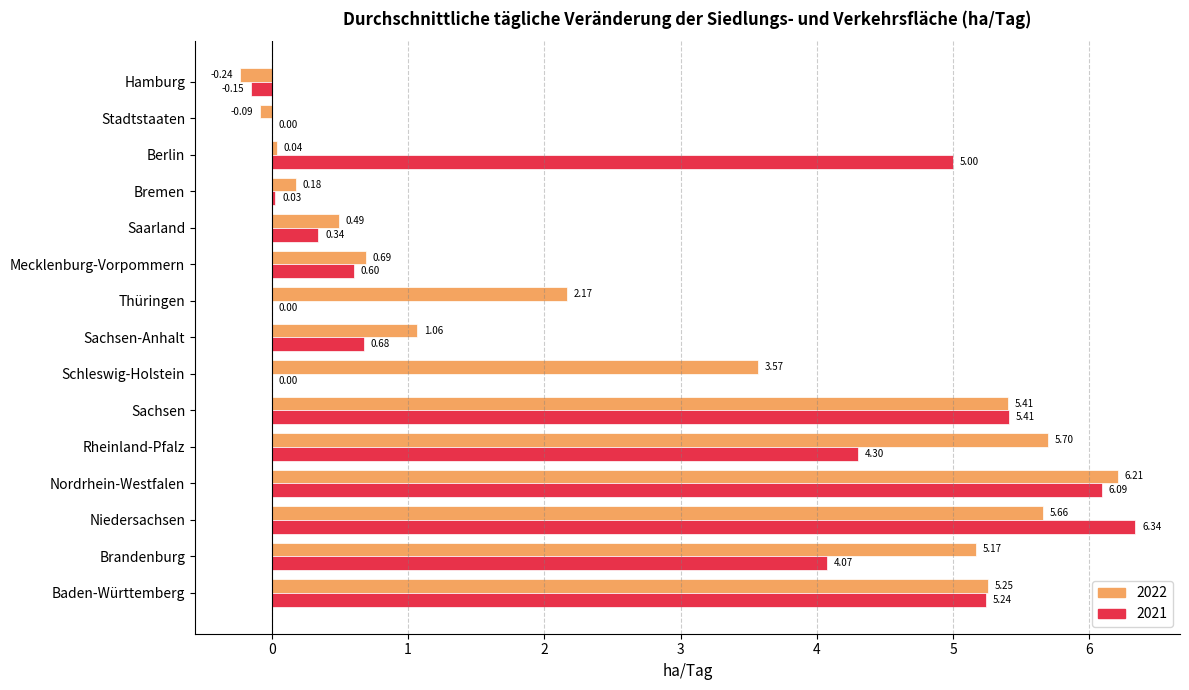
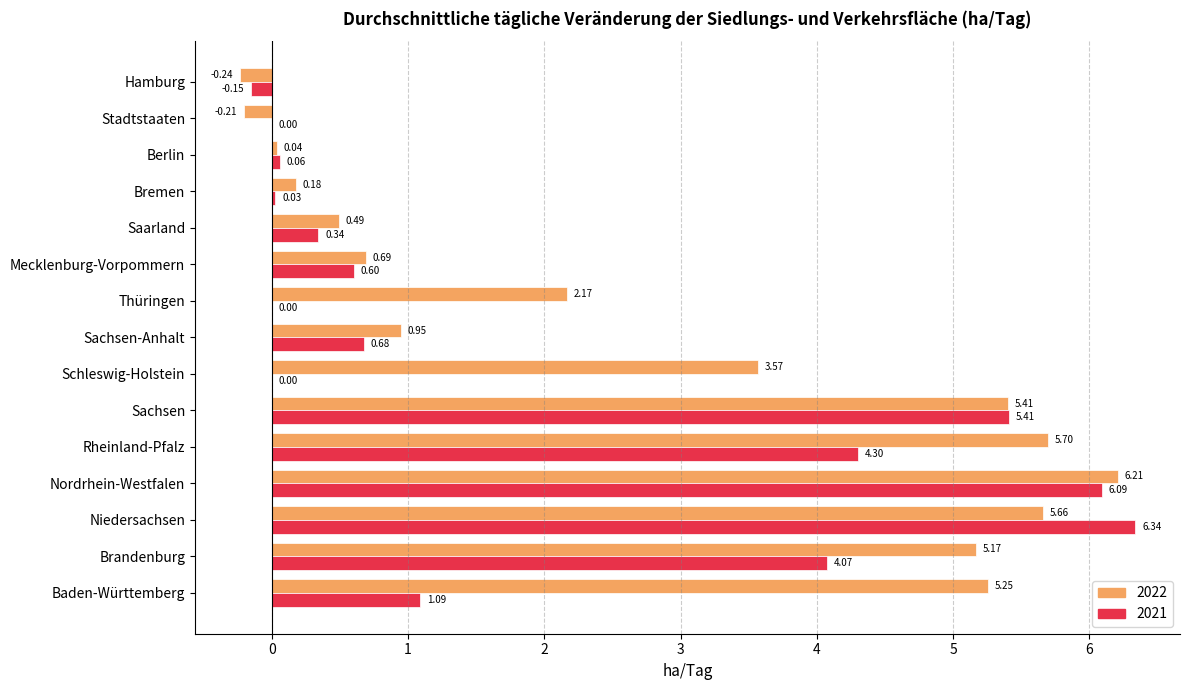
  {
    "2022": {
      "Hamburg": -0.24,
-     "Stadtstaaten": -0.09,
+     "Stadtstaaten": -0.21,
      "Berlin": 0.04,
      "Bremen": 0.18,
      "Saarland": 0.49,
      "Mecklenburg-Vorpommern": 0.69,
      "Thüringen": 2.17,
-     "Sachsen-Anhalt": 1.06,
+     "Sachsen-Anhalt": 0.95,
      "Schleswig-Holstein": 3.57,
      "Sachsen": 5.41,
      "Rheinland-Pfalz": 5.70,
      "Nordrhein-Westfalen": 6.21,
      "Niedersachsen": 5.66,
      "Brandenburg": 5.17,
      "Baden-Württemberg": 5.25
    },
    "2021": {
      "Hamburg": -0.15,
      "Stadtstaaten": 0.00,
-     "Berlin": 5.00,
+     "Berlin": 0.06,
      "Bremen": 0.03,
      "Saarland": 0.34,
      "Mecklenburg-Vorpommern": 0.60,
      "Thüringen": 0.00,
      "Sachsen-Anhalt": 0.68,
      "Schleswig-Holstein": 0.00,
      "Sachsen": 5.41,
      "Rheinland-Pfalz": 4.30,
      "Nordrhein-Westfalen": 6.09,
      "Niedersachsen": 6.34,
      "Brandenburg": 4.07,
-     "Baden-Württemberg": 5.24
+     "Baden-Württemberg": 1.09
    }
  }
